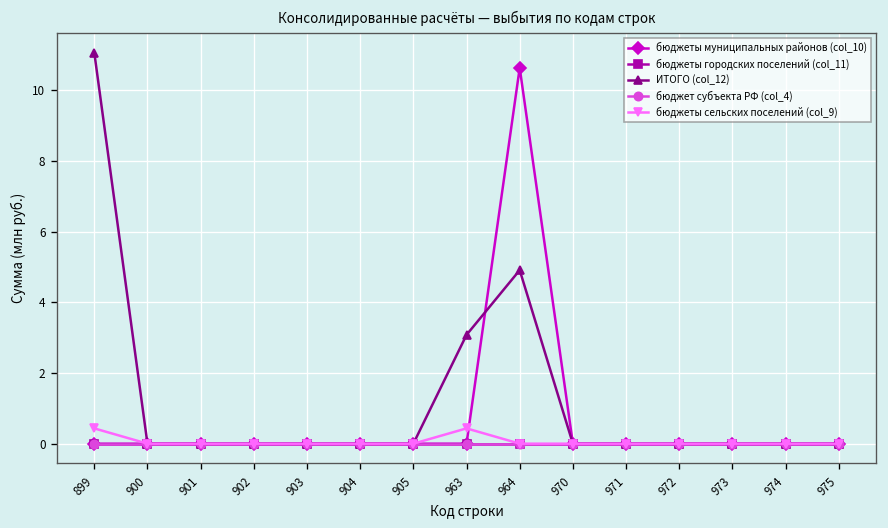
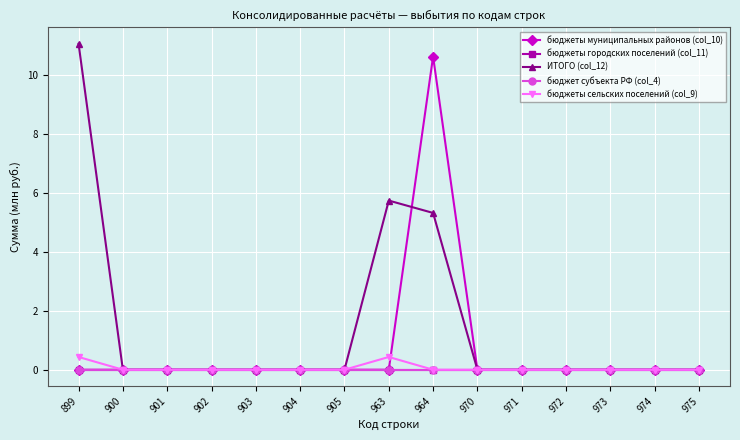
  {
    "бюджеты муниципальных районов (col_10)": {
      "964": 10.6
    },
    "ИТОГО (col_12)": {
      "899": 11.1,
-     "963": 3.1,
-     "964": 4.9
+     "963": 5.7,
+     "964": 5.3
    }
  }
